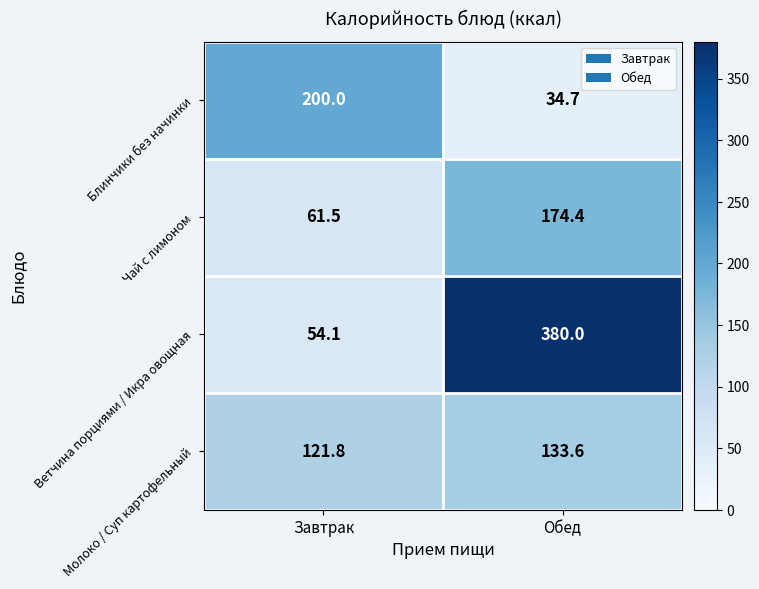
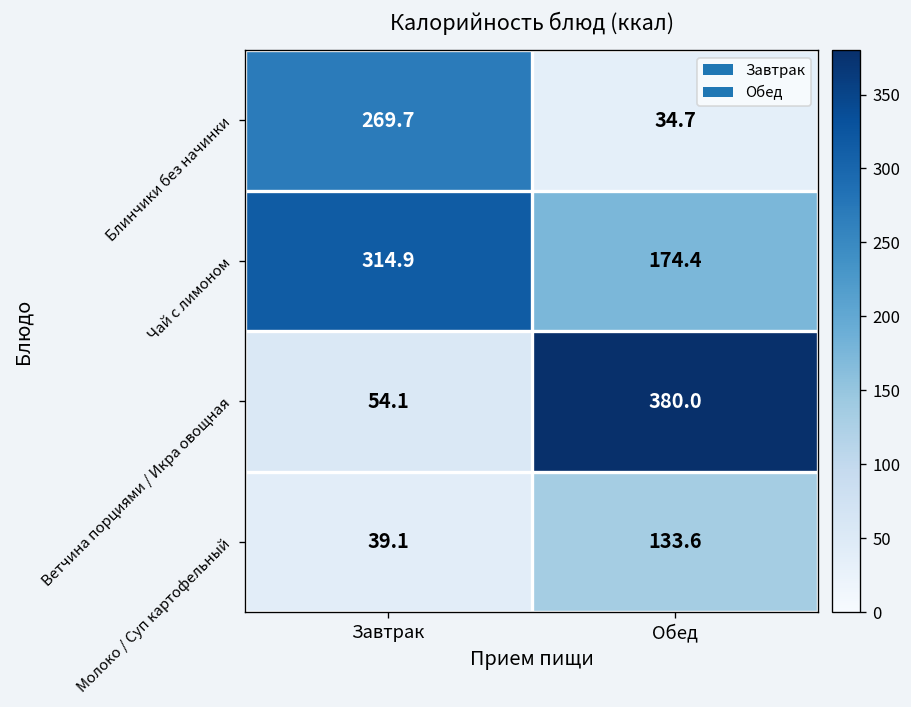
  {
    "Блинчики без начинки": {
-     "Завтрак": 200.0,
+     "Завтрак": 269.7,
      "Обед": 34.7
    },
    "Чай с лимоном": {
-     "Завтрак": 61.5,
+     "Завтрак": 314.9,
      "Обед": 174.4
    },
    "Ветчина порциями / Икра овощная": {
      "Завтрак": 54.1,
      "Обед": 380.0
    },
    "Молоко / Суп картофельный": {
-     "Завтрак": 121.8,
+     "Завтрак": 39.1,
      "Обед": 133.6
    }
  }
